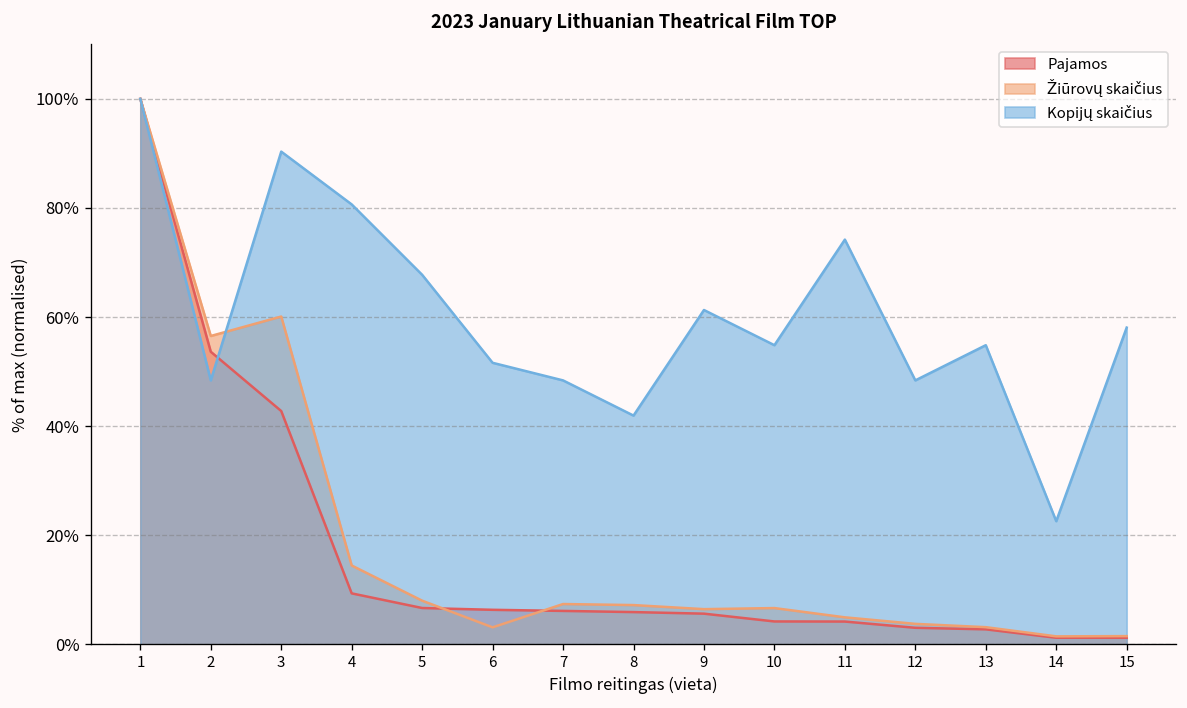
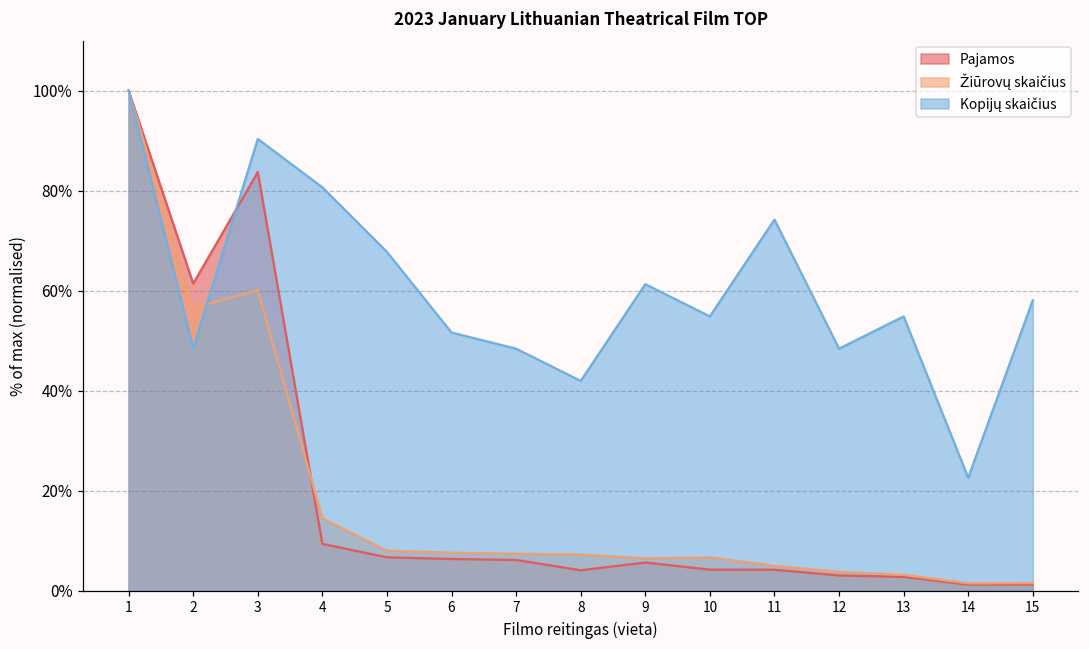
  {
    "Pajamos": {
-     "2": "54%",
-     "3": "43%",
+     "2": "61%",
+     "3": "84%",
      "4": "9%",
      "5": "7%",
      "6": "6%",
      "7": "6%",
-     "8": "6%",
+     "8": "4%",
      "9": "6%",
      "10": "4%",
      "11": "4%",
      "12": "3%"
    },
    "Žiūrovų skaičius": {
      "2": "57%",
      "3": "60%",
      "4": "14%",
      "5": "8%",
-     "6": "3%",
+     "6": "8%",
      "7": "7%",
      "8": "7%",
      "9": "6%",
      "10": "7%",
      "11": "5%",
      "12": "4%"
    },
    "Kopijų skaičius": {
      "2": "48%",
      "3": "90%",
      "4": "81%",
      "5": "68%",
      "6": "52%",
      "7": "48%",
      "8": "42%",
      "9": "61%",
      "10": "55%",
      "11": "74%",
      "12": "48%",
      "13": "55%",
      "14": "23%",
      "15": "58%"
    }
  }
